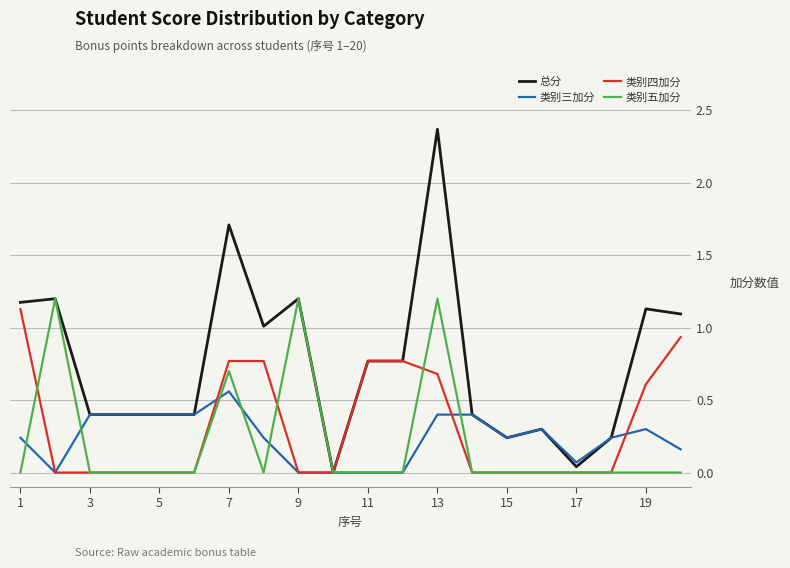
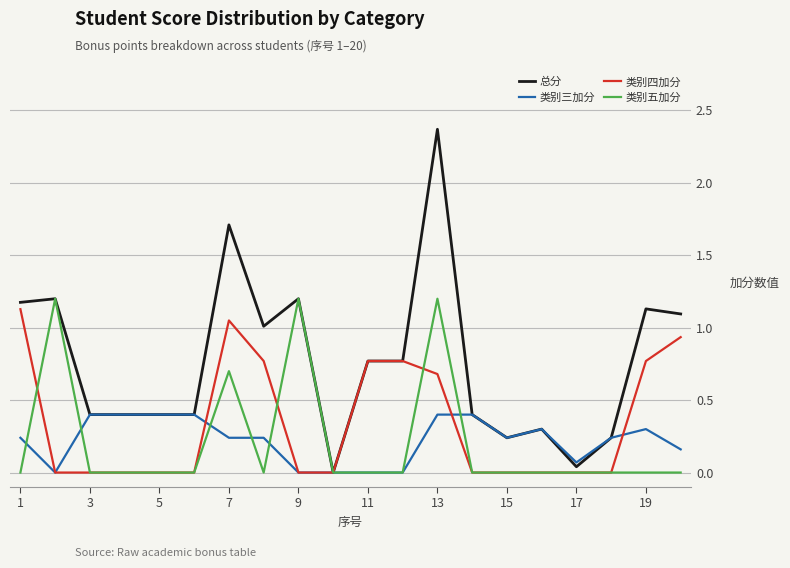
  {
    "总分": {
      "1": 1.18,
      "7": 1.71,
      "13": 2.37,
      "17": 0.04,
      "19": 1.13
    },
    "类别三加分": {
      "1": 0.24,
-     "7": 0.56,
+     "7": 0.24,
      "13": 0.40,
      "17": 0.07,
      "19": 0.30
    },
    "类别四加分": {
      "1": 1.13,
-     "7": 0.77,
+     "7": 1.05,
      "13": 0.68,
-     "19": 0.61
+     "19": 0.77
    },
    "类别五加分": {
      "1": 0.00,
      "7": 0.70,
      "13": 1.20,
      "19": 0.00
    }
  }
